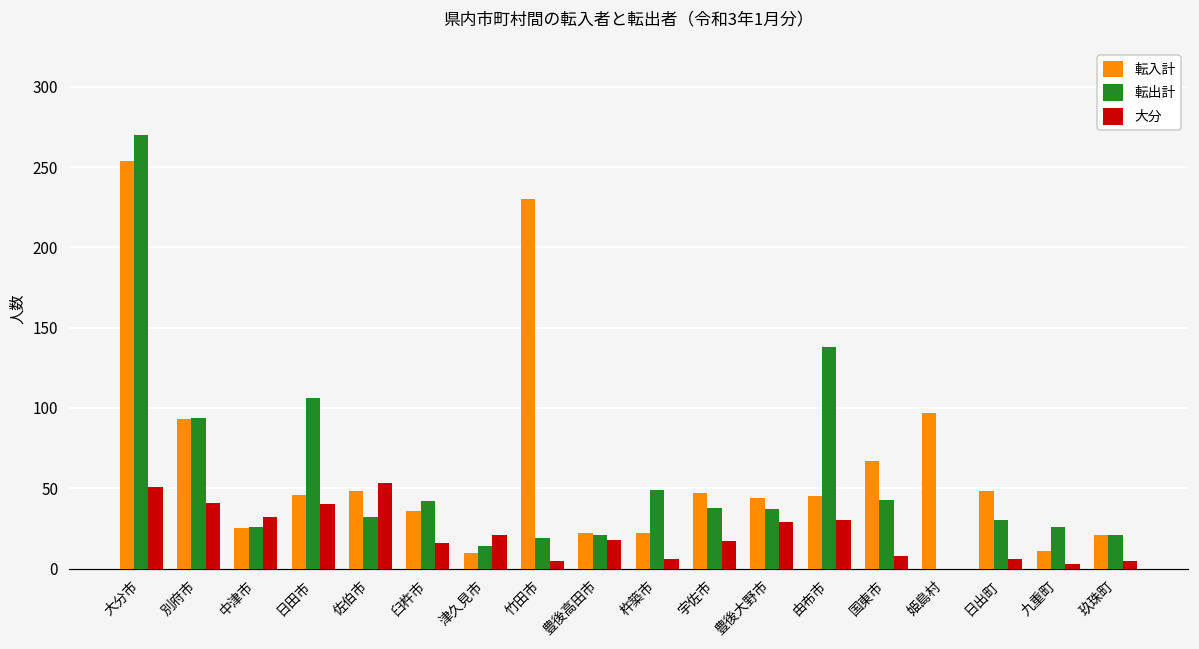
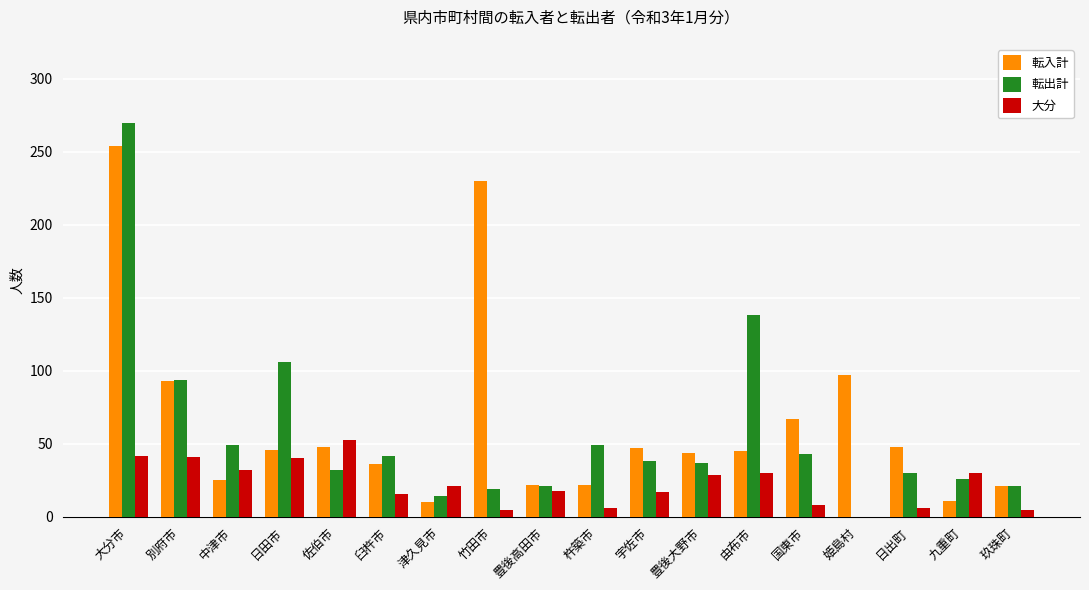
  {
    "転入計": {
      "大分市": 254,
      "別府市": 93,
      "中津市": 25,
      "日田市": 46,
      "佐伯市": 48,
      "臼杵市": 36,
      "津久見市": 10,
      "竹田市": 230,
      "豊後高田市": 22,
      "杵築市": 22,
      "宇佐市": 47,
      "豊後大野市": 44,
      "由布市": 45,
      "国東市": 67,
      "姫島村": 97,
      "日出町": 48,
      "九重町": 11,
      "玖珠町": 21
    },
    "転出計": {
      "大分市": 270,
      "別府市": 94,
-     "中津市": 26,
+     "中津市": 49,
      "日田市": 106,
      "佐伯市": 32,
      "臼杵市": 42,
      "津久見市": 14,
      "竹田市": 19,
      "豊後高田市": 21,
      "杵築市": 49,
      "宇佐市": 38,
      "豊後大野市": 37,
      "由布市": 138,
      "国東市": 43,
      "姫島村": 0,
      "日出町": 30,
      "九重町": 26,
      "玖珠町": 21
    },
    "大分": {
-     "大分市": 51,
+     "大分市": 42,
      "別府市": 41,
      "中津市": 32,
      "日田市": 40,
      "佐伯市": 53,
      "臼杵市": 16,
      "津久見市": 21,
      "竹田市": 5,
      "豊後高田市": 18,
      "杵築市": 6,
      "宇佐市": 17,
      "豊後大野市": 29,
      "由布市": 30,
      "国東市": 8,
      "姫島村": 0,
      "日出町": 6,
-     "九重町": 3,
+     "九重町": 30,
      "玖珠町": 5
    }
  }
